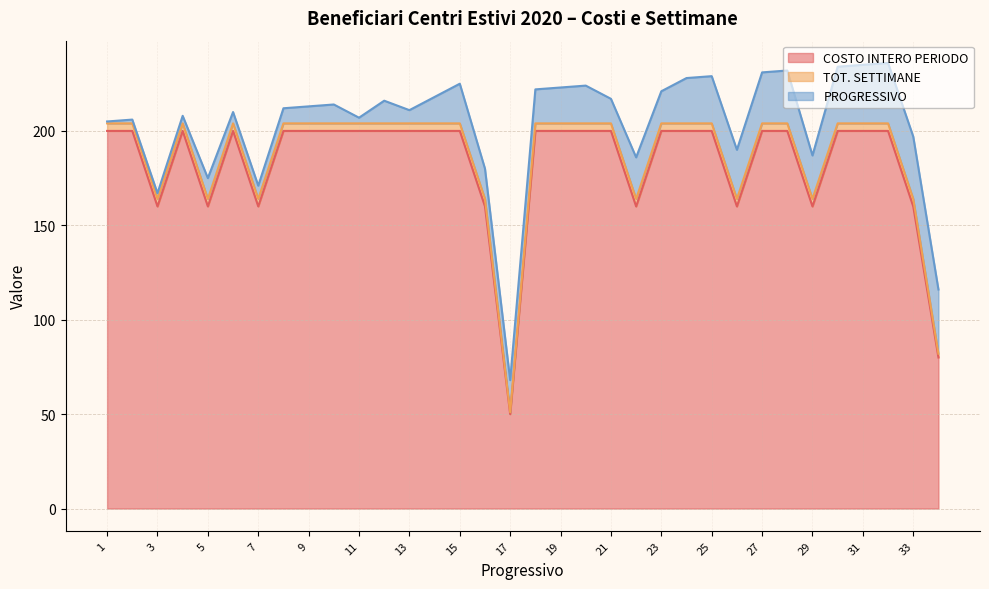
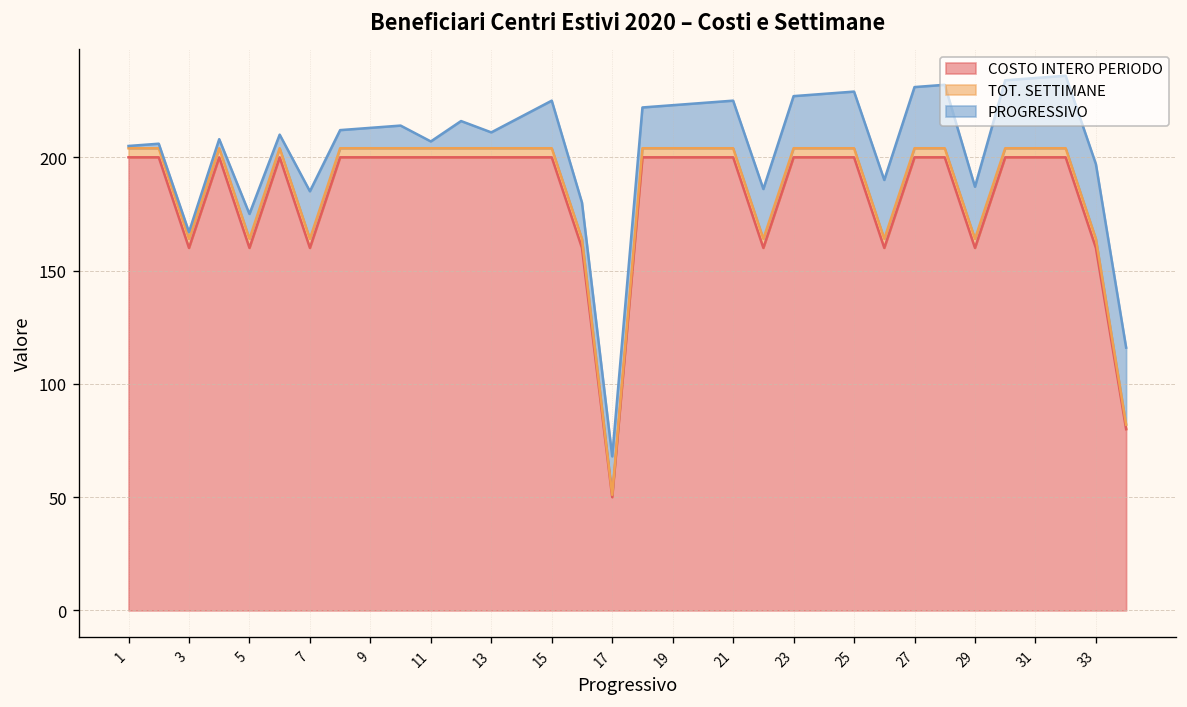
  {
    "PROGRESSIVO": {
      "3": 3,
      "5": 11,
-     "7": 7,
+     "7": 21,
      "9": 9,
      "11": 3,
      "13": 7,
      "15": 21,
      "17": 17,
      "19": 19,
-     "21": 13,
-     "23": 17,
+     "21": 21,
+     "23": 23,
      "25": 25,
      "27": 27,
      "29": 23,
      "33": 33
    }
  }
